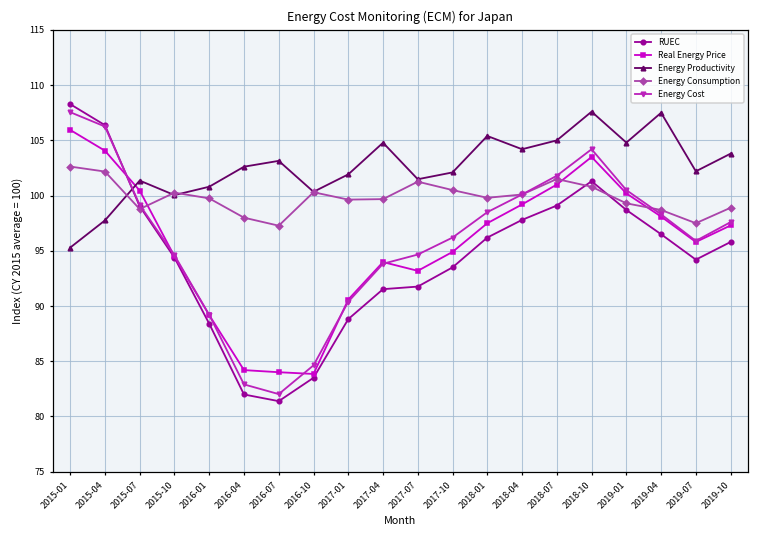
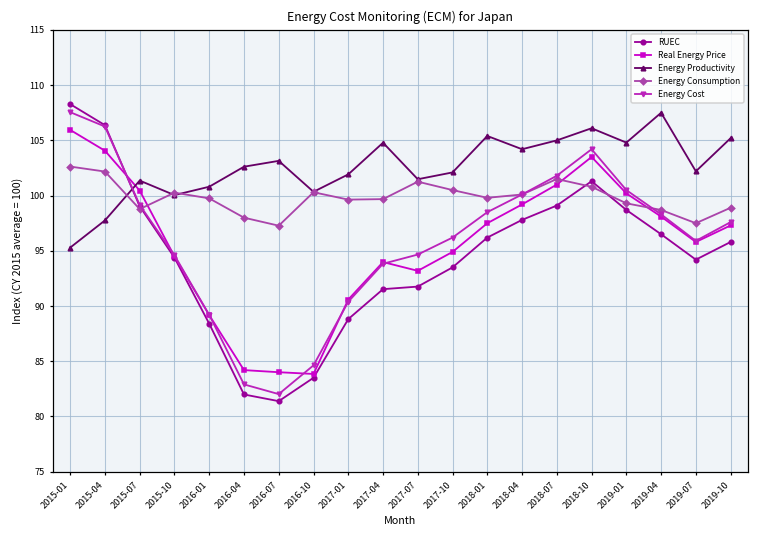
  {
    "Energy Productivity": {
      "2015-01": 95.3,
      "2015-04": 97.8,
      "2015-07": 101.4,
      "2016-01": 100.8,
      "2016-04": 102.6,
      "2016-07": 103.1,
      "2017-01": 101.9,
      "2017-04": 104.8,
      "2017-10": 102.1,
      "2018-01": 105.4,
      "2018-04": 104.2,
      "2018-07": 105.0,
-     "2018-10": 107.6,
+     "2018-10": 106.1,
      "2019-01": 104.8,
      "2019-04": 107.5,
      "2019-07": 102.2,
-     "2019-10": 103.8
+     "2019-10": 105.2
    }
  }
